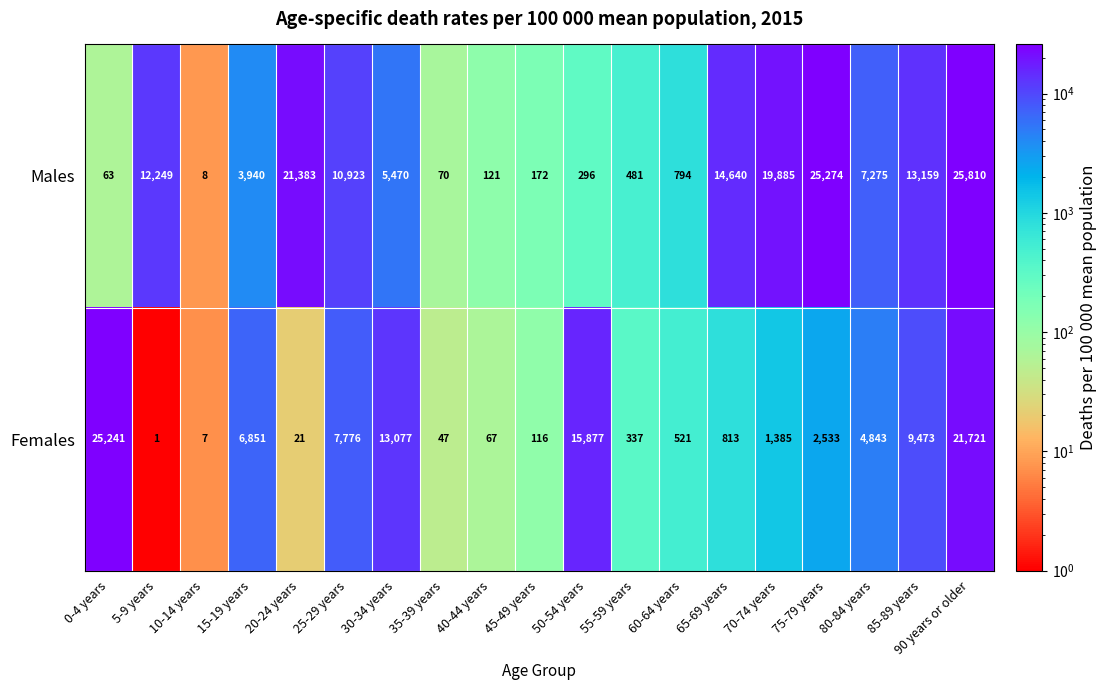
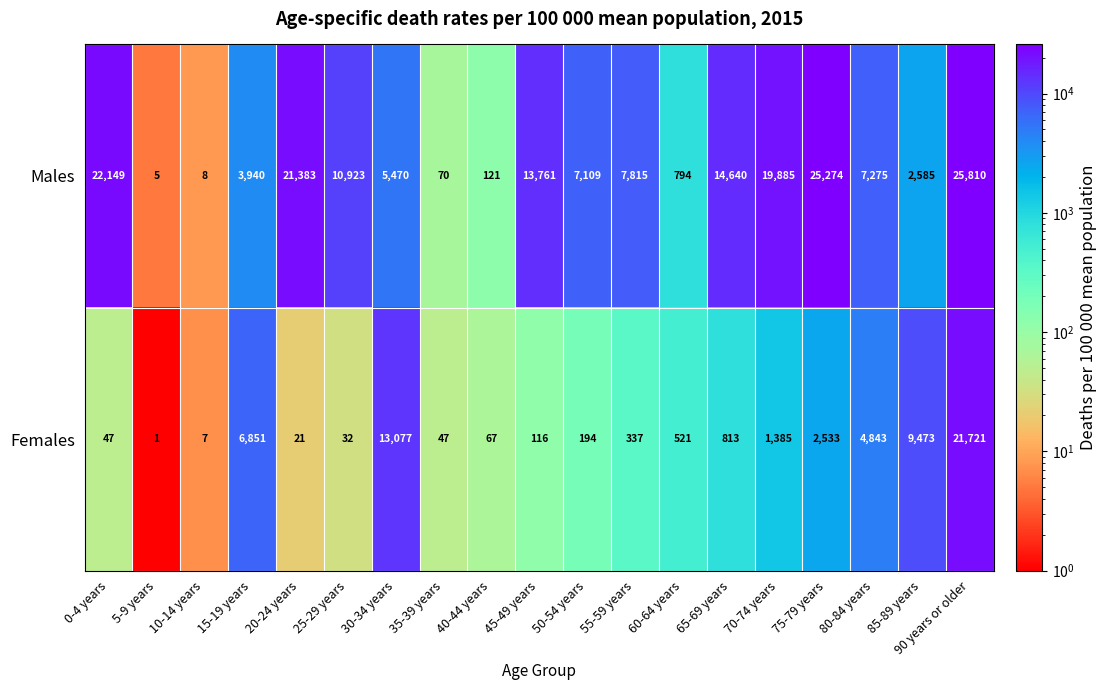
  {
    "Males": {
-     "0-4 years": "63",
-     "5-9 years": "12,249",
+     "0-4 years": "22,149",
+     "5-9 years": "5",
      "10-14 years": "8",
      "15-19 years": "3,940",
      "20-24 years": "21,383",
      "25-29 years": "10,923",
      "30-34 years": "5,470",
      "35-39 years": "70",
      "40-44 years": "121",
-     "45-49 years": "172",
-     "50-54 years": "296",
-     "55-59 years": "481",
+     "45-49 years": "13,761",
+     "50-54 years": "7,109",
+     "55-59 years": "7,815",
      "60-64 years": "794",
      "65-69 years": "14,640",
      "70-74 years": "19,885",
      "75-79 years": "25,274",
      "80-84 years": "7,275",
-     "85-89 years": "13,159",
+     "85-89 years": "2,585",
      "90 years or older": "25,810"
    },
    "Females": {
-     "0-4 years": "25,241",
+     "0-4 years": "47",
      "5-9 years": "1",
      "10-14 years": "7",
      "15-19 years": "6,851",
      "20-24 years": "21",
-     "25-29 years": "7,776",
+     "25-29 years": "32",
      "30-34 years": "13,077",
      "35-39 years": "47",
      "40-44 years": "67",
      "45-49 years": "116",
-     "50-54 years": "15,877",
+     "50-54 years": "194",
      "55-59 years": "337",
      "60-64 years": "521",
      "65-69 years": "813",
      "70-74 years": "1,385",
      "75-79 years": "2,533",
      "80-84 years": "4,843",
      "85-89 years": "9,473",
      "90 years or older": "21,721"
    }
  }
